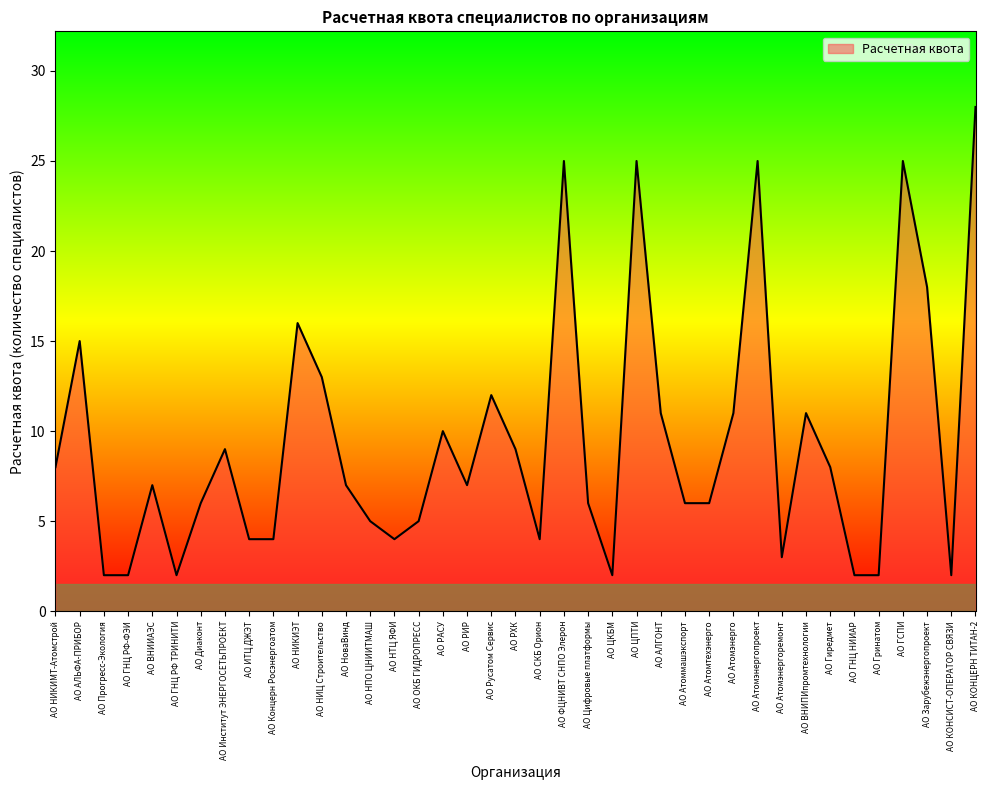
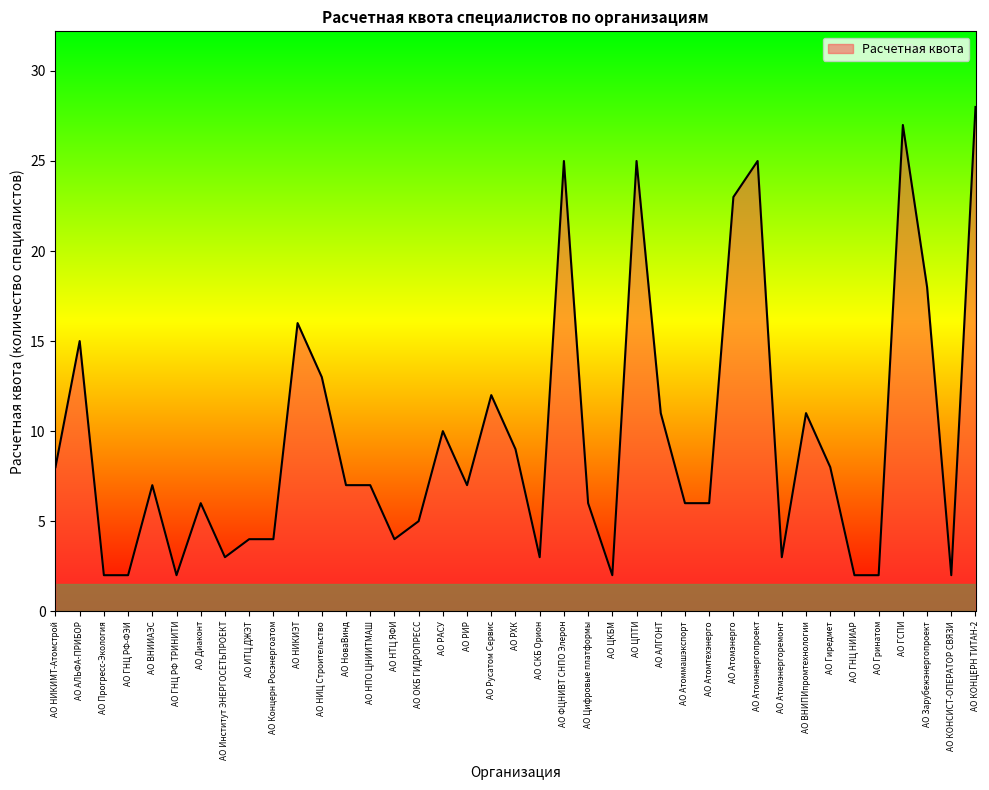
  {
    "АО НИКИМТ-Атомстрой": 8,
    "АО АЛЬФА-ПРИБОР": 15,
    "АО Прогресс-Экология": 2,
    "АО ГНЦ РФ-ФЭИ": 2,
    "АО ВНИИАЭС": 7,
    "АО ГНЦ РФ ТРИНИТИ": 2,
    "АО Диаконт": 6,
-   "АО Институт ЭНЕРГОСЕТЬПРОЕКТ": 9,
+   "АО Институт ЭНЕРГОСЕТЬПРОЕКТ": 3,
    "АО ИТЦ ДЖЭТ": 4,
    "АО Концерн Росэнергоатом": 4,
    "АО НИКИЭТ": 16,
    "АО НИЦ Строительство": 13,
    "АО НоваВинд": 7,
-   "АО НПО ЦНИИТМАШ": 5,
+   "АО НПО ЦНИИТМАШ": 7,
    "АО НТЦ ЯФИ": 4,
    "АО ОКБ ГИДРОПРЕСС": 5,
    "АО РАСУ": 10,
    "АО РИР": 7,
    "АО Русатом Сервис": 12,
    "АО РХК": 9,
-   "АО СКБ Орион": 4,
+   "АО СКБ Орион": 3,
    "АО ФЦНИВТ СНПО Элерон": 25,
    "АО Цифровые платформы": 6,
    "АО ЦКБМ": 2,
    "АО ЦПТИ": 25,
    "АО АЛГОНТ": 11,
    "АО Атоммашэкспорт": 6,
    "АО Атомтехэнерго": 6,
-   "АО Атомэнерго": 11,
+   "АО Атомэнерго": 23,
    "АО Атомэнергопроект": 25,
    "АО Атомэнергоремонт": 3,
    "АО ВНИПИпромтехнологии": 11,
    "АО Гиредмет": 8,
    "АО ГНЦ НИИАР": 2,
    "АО Гринатом": 2,
-   "АО ГСПИ": 25,
+   "АО ГСПИ": 27,
    "АО Зарубежэнергопроект": 18,
    "АО КОНСИСТ-ОПЕРАТОР СВЯЗИ": 2,
    "АО КОНЦЕРН ТИТАН-2": 28
  }
